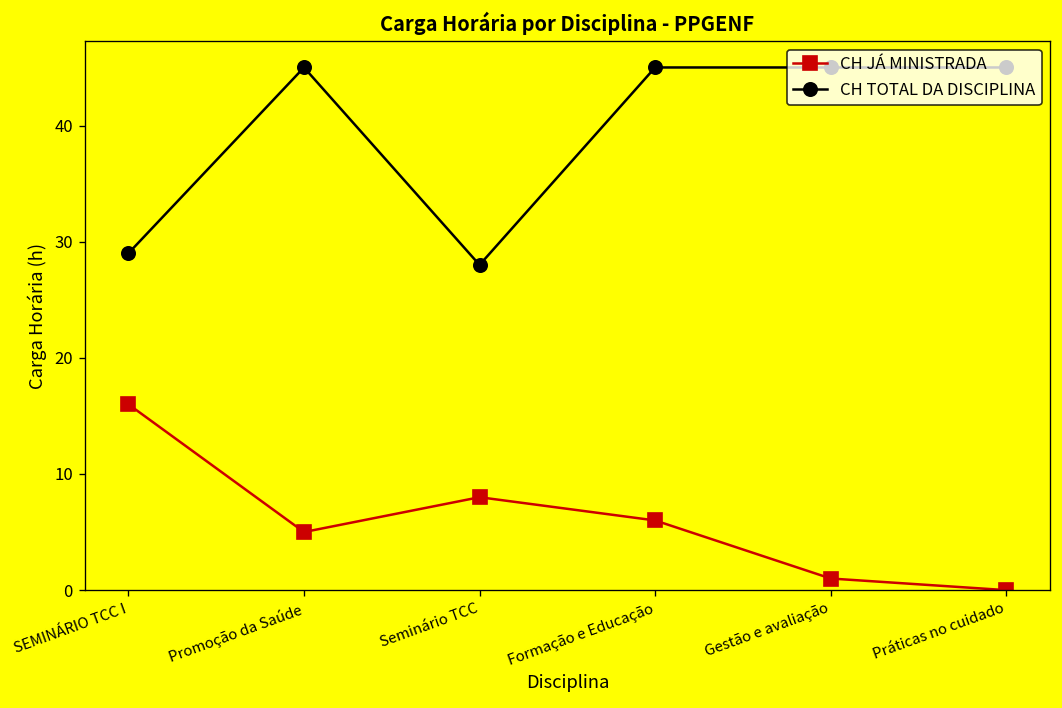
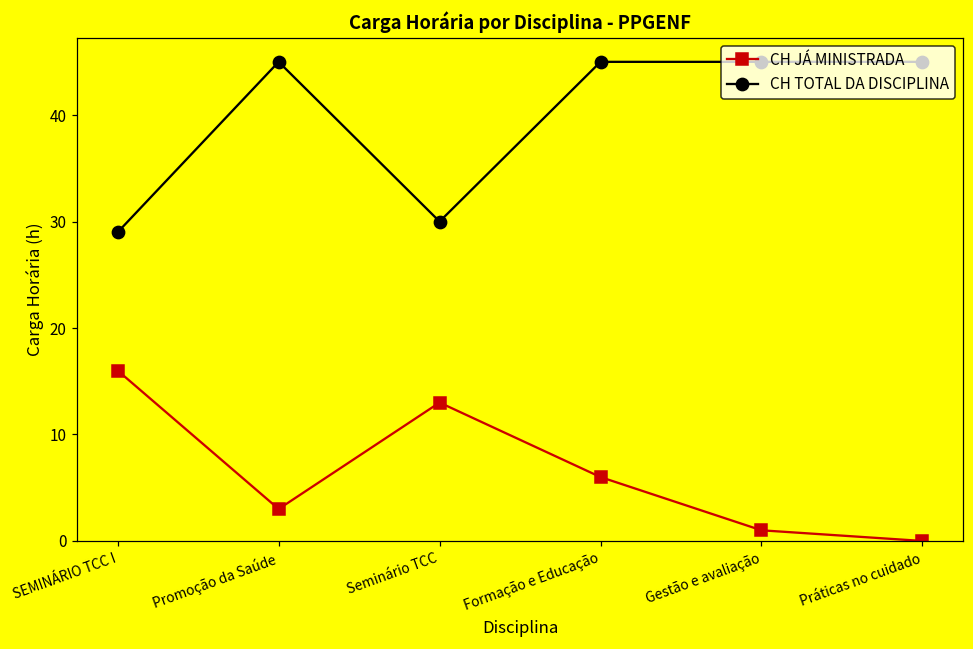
  {
    "CH JÁ MINISTRADA": {
      "SEMINÁRIO TCC I": 16,
-     "Promoção da Saúde": 5,
-     "Seminário TCC": 8,
+     "Promoção da Saúde": 3,
+     "Seminário TCC": 13,
      "Formação e Educação": 6,
      "Gestão e avaliação": 1,
      "Práticas no cuidado": 0
    },
    "CH TOTAL DA DISCIPLINA": {
      "SEMINÁRIO TCC I": 29,
      "Promoção da Saúde": 45,
-     "Seminário TCC": 28,
+     "Seminário TCC": 30,
      "Formação e Educação": 45
    }
  }
